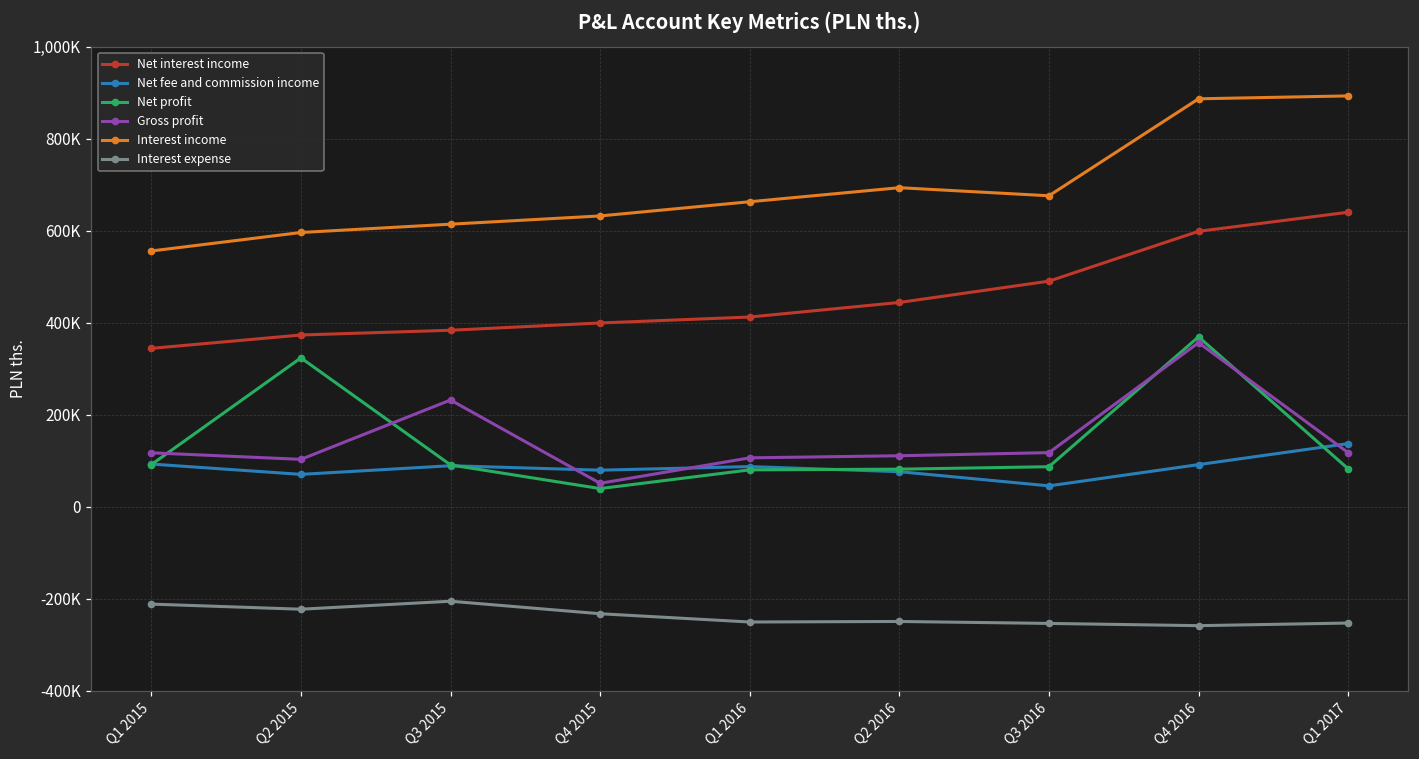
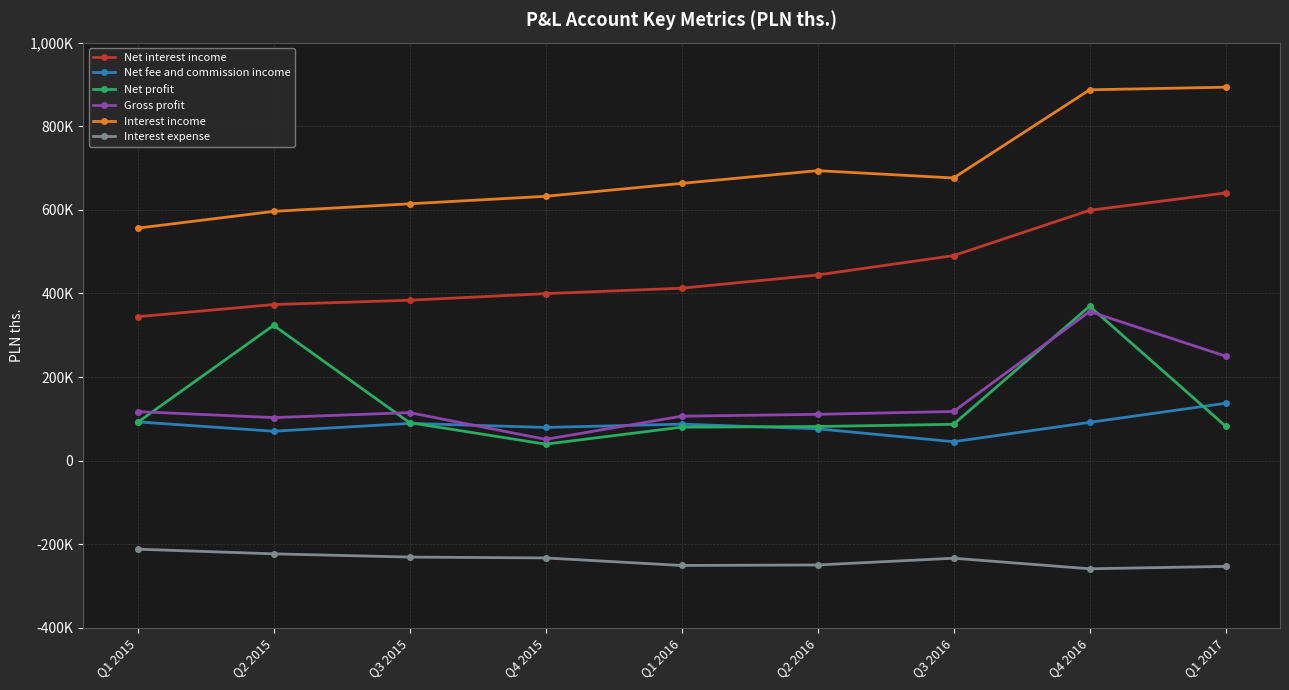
  {
    "Net interest income": {
      "Q1 2015": "340,000",
      "Q2 2015": "370,000",
      "Q3 2015": "380,000",
      "Q4 2015": "400,000",
      "Q1 2016": "410,000",
      "Q2 2016": "440,000",
      "Q3 2016": "490,000",
      "Q4 2016": "600,000",
      "Q1 2017": "640,000"
    },
    "Net fee and commission income": {
      "Q2 2015": "70,000",
      "Q4 2015": "80,000",
      "Q1 2016": "90,000",
      "Q3 2016": "50,000",
      "Q4 2016": "90,000",
      "Q1 2017": "140,000"
    },
    "Net profit": {
      "Q2 2015": "320,000",
      "Q4 2015": "40,000",
      "Q1 2016": "80,000",
      "Q3 2016": "90,000",
      "Q4 2016": "370,000",
      "Q1 2017": "80,000"
    },
    "Gross profit": {
      "Q1 2015": "120,000",
      "Q2 2015": "100,000",
-     "Q3 2015": "230,000",
+     "Q3 2015": "110,000",
      "Q4 2015": "50,000",
      "Q1 2016": "110,000",
      "Q2 2016": "110,000",
      "Q3 2016": "120,000",
      "Q4 2016": "360,000",
-     "Q1 2017": "120,000"
+     "Q1 2017": "250,000"
    },
    "Interest income": {
      "Q1 2015": "560,000",
      "Q2 2015": "600,000",
      "Q3 2015": "610,000",
      "Q4 2015": "630,000",
      "Q1 2016": "660,000",
      "Q2 2016": "690,000",
      "Q3 2016": "680,000",
      "Q4 2016": "890,000",
      "Q1 2017": "890,000"
    },
    "Interest expense": {
      "Q1 2015": "-210,000",
      "Q2 2015": "-220,000",
-     "Q3 2015": "-210,000",
+     "Q3 2015": "-230,000",
      "Q4 2015": "-230,000",
      "Q1 2016": "-250,000",
      "Q2 2016": "-250,000",
-     "Q3 2016": "-250,000",
+     "Q3 2016": "-230,000",
      "Q4 2016": "-260,000",
      "Q1 2017": "-250,000"
    }
  }
